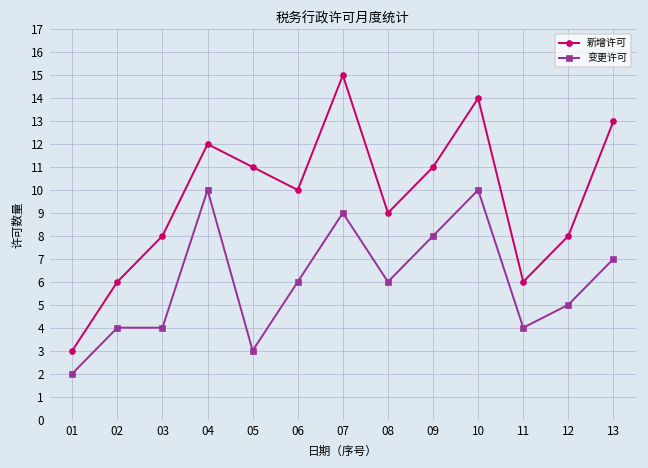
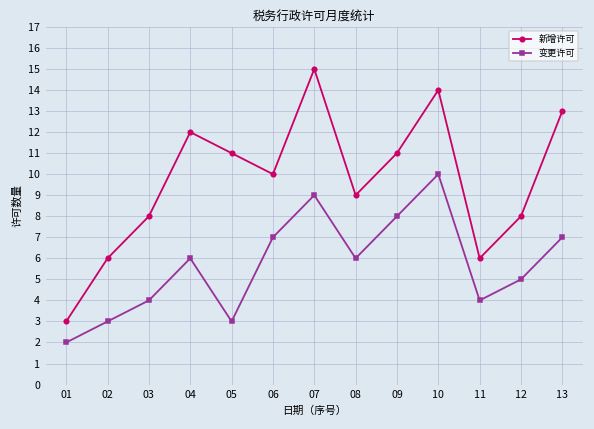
  {
    "新增许可": {
      "01": 3,
      "02": 6,
      "03": 8,
      "04": 12,
      "05": 11,
      "06": 10,
      "07": 15,
      "08": 9,
      "09": 11,
      "10": 14,
      "11": 6,
      "12": 8,
      "13": 13
    },
    "变更许可": {
      "01": 2,
-     "02": 4,
+     "02": 3,
      "03": 4,
-     "04": 10,
+     "04": 6,
      "05": 3,
-     "06": 6,
+     "06": 7,
      "07": 9,
      "08": 6,
      "09": 8,
      "10": 10,
      "11": 4,
      "12": 5,
      "13": 7
    }
  }
